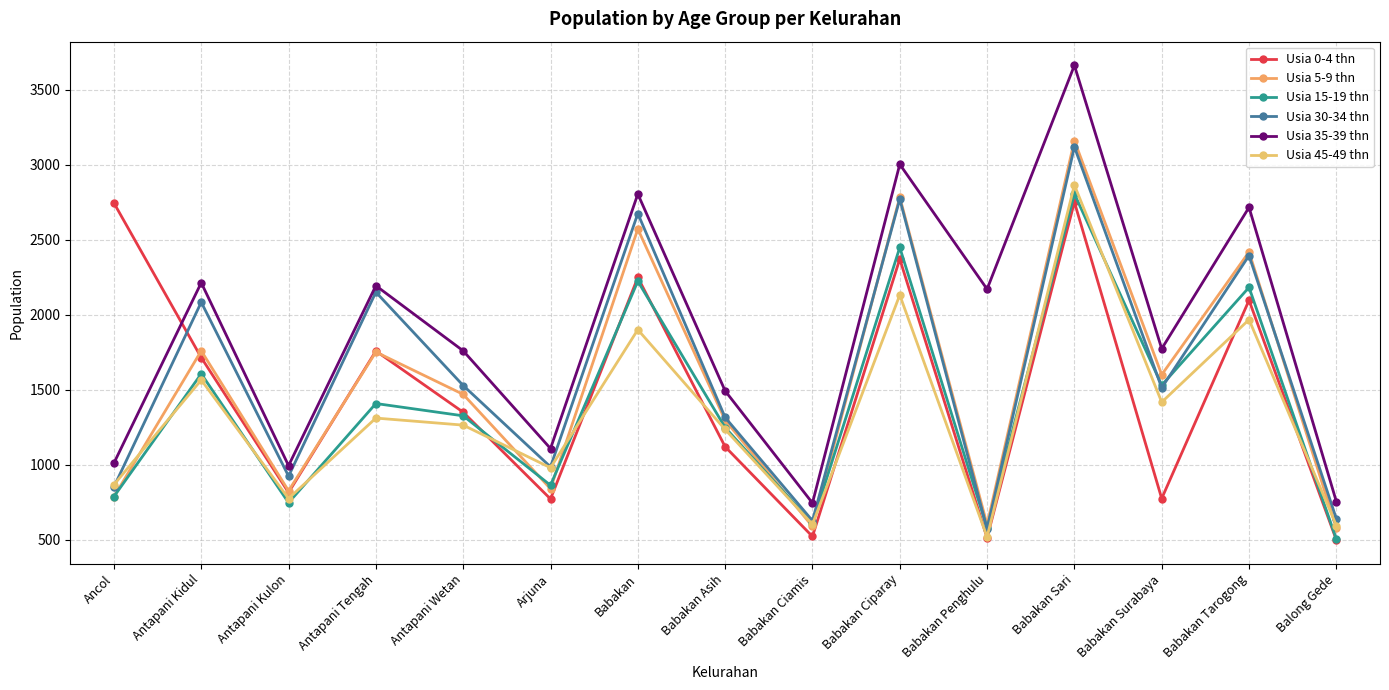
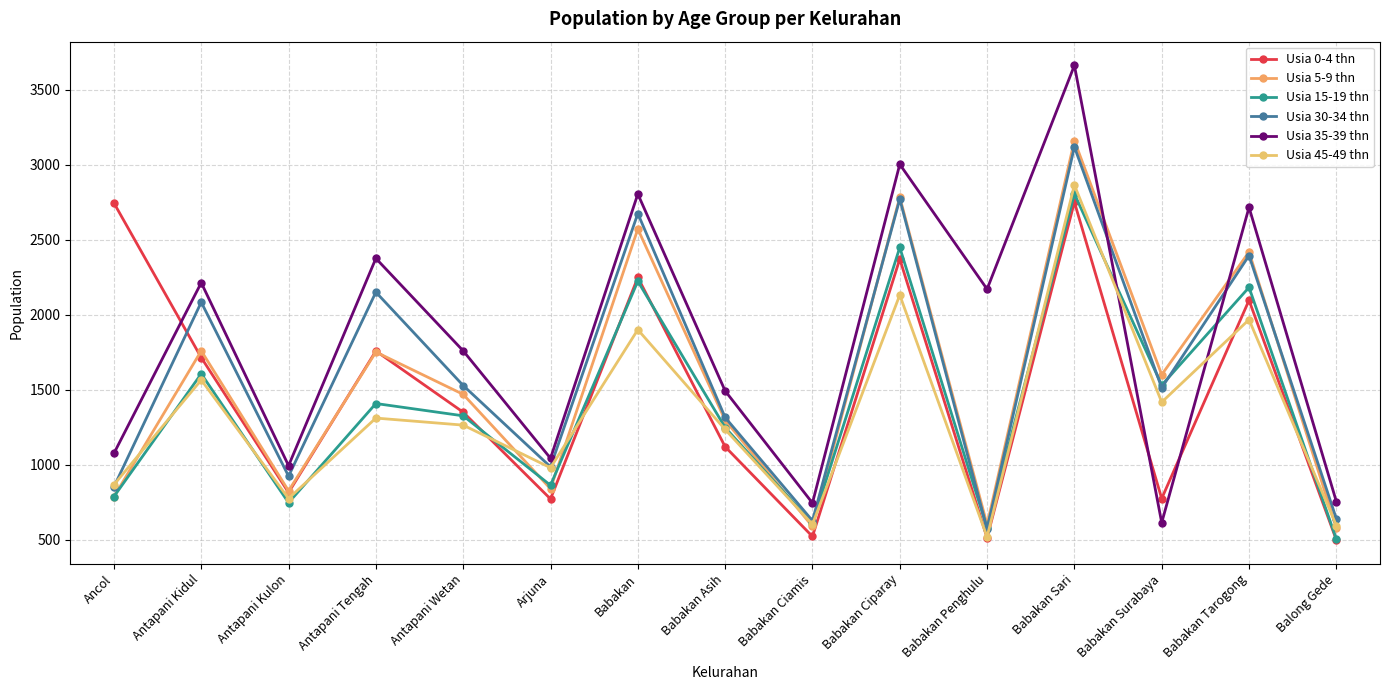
  {
    "Usia 0-4 thn": {
      "Ancol": 2740,
      "Antapani Kidul": 1710,
      "Antapani Wetan": 1350,
      "Arjuna": 770,
      "Babakan": 2250,
      "Babakan Asih": 1120,
      "Babakan Ciamis": 520,
      "Babakan Ciparay": 2370,
      "Babakan Sari": 2750,
      "Babakan Surabaya": 780,
      "Babakan Tarogong": 2100
    },
    "Usia 35-39 thn": {
-     "Ancol": 1010,
+     "Ancol": 1080,
      "Antapani Kidul": 2210,
      "Antapani Kulon": 990,
-     "Antapani Tengah": 2190,
+     "Antapani Tengah": 2380,
      "Antapani Wetan": 1760,
-     "Arjuna": 1110,
+     "Arjuna": 1040,
      "Babakan": 2800,
      "Babakan Asih": 1490,
      "Babakan Ciamis": 750,
      "Babakan Ciparay": 3000,
      "Babakan Penghulu": 2170,
      "Babakan Sari": 3660,
-     "Babakan Surabaya": 1770,
+     "Babakan Surabaya": 610,
      "Babakan Tarogong": 2720,
      "Balong Gede": 760
    }
  }
